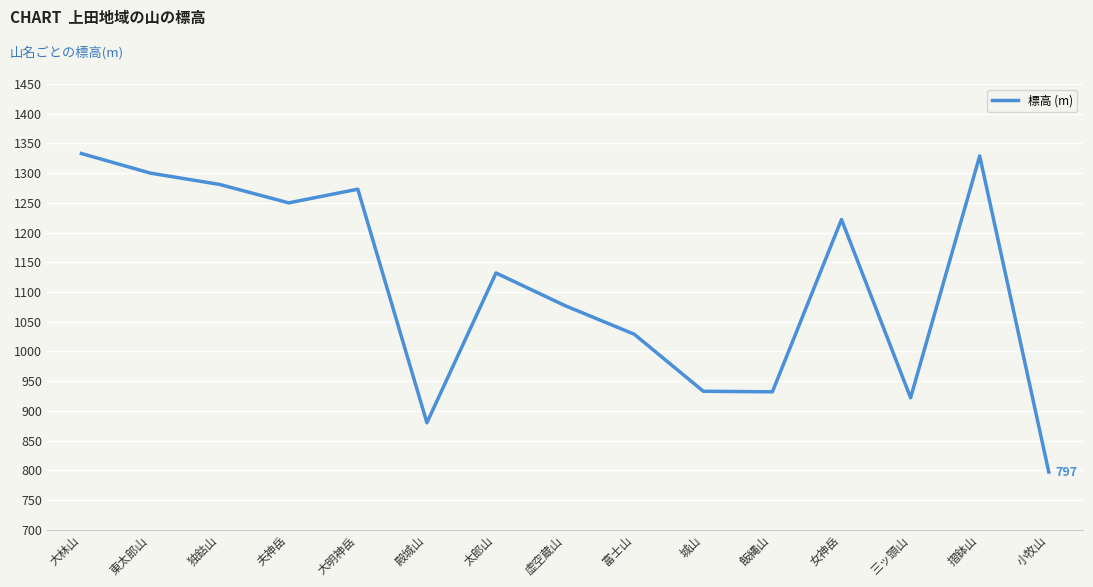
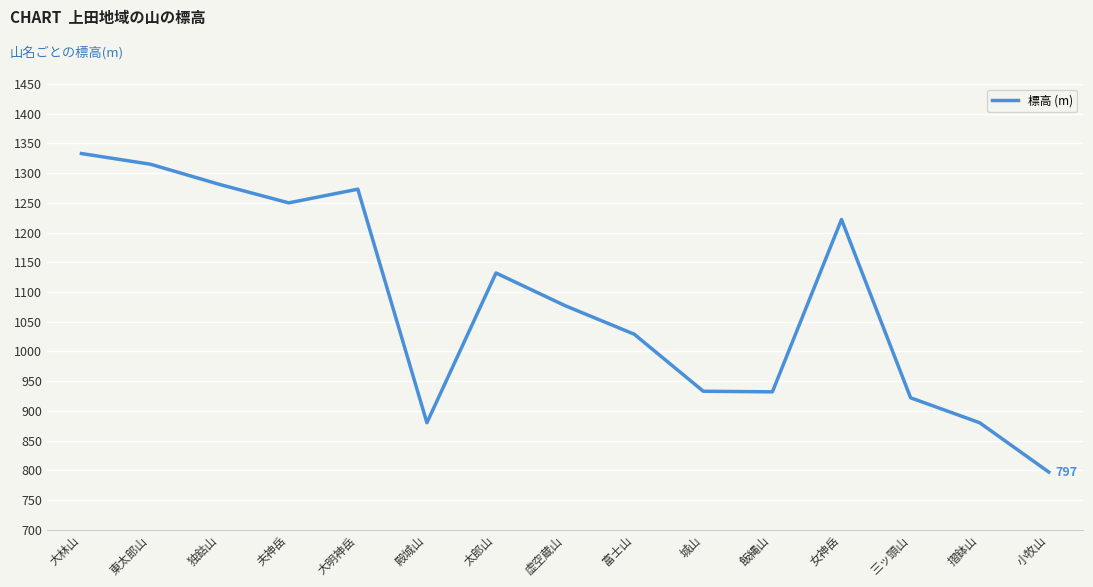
  {
    "大林山": 1330,
-   "東太郎山": 1300,
+   "東太郎山": 1320,
    "独鈷山": 1280,
    "夫神岳": 1250,
    "大明神岳": 1270,
    "殿城山": 880,
    "太郎山": 1130,
    "虚空蔵山": 1080,
    "富士山": 1030,
    "城山": 930,
    "飯縄山": 930,
    "女神岳": 1220,
    "三ッ頭山": 920,
-   "摺鉢山": 1330
+   "摺鉢山": 880
  }
